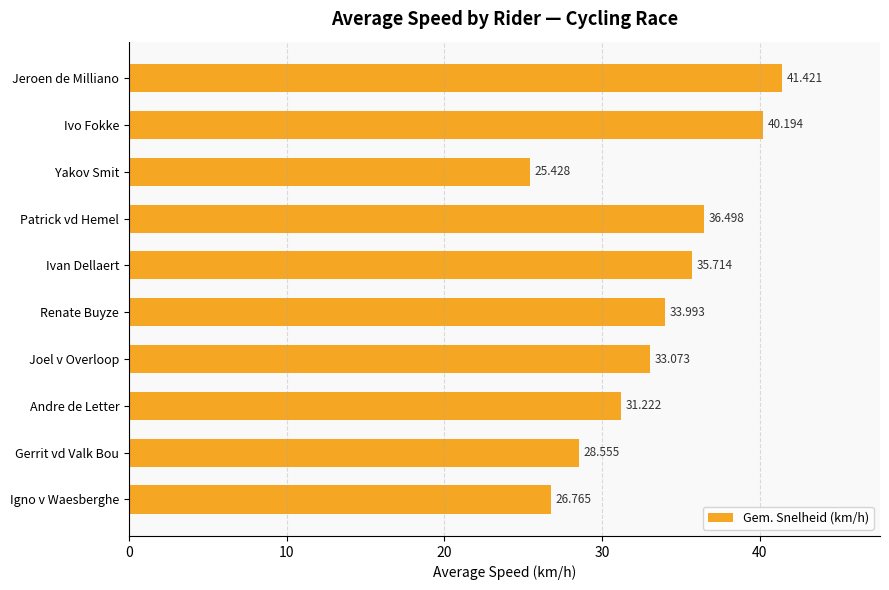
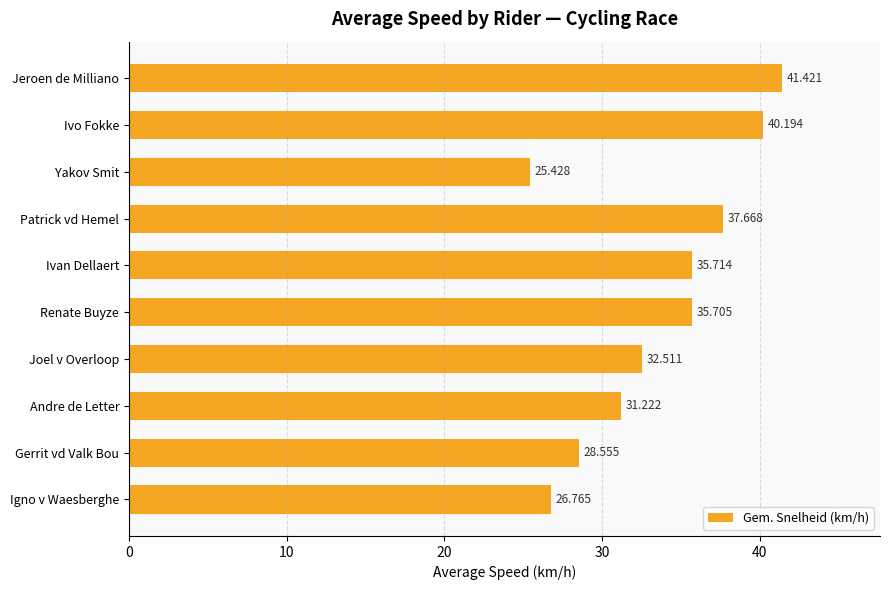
  {
    "Jeroen de Milliano": 41.421,
    "Ivo Fokke": 40.194,
    "Yakov Smit": 25.428,
-   "Patrick vd Hemel": 36.498,
+   "Patrick vd Hemel": 37.668,
    "Ivan Dellaert": 35.714,
-   "Renate Buyze": 33.993,
-   "Joel v Overloop": 33.073,
+   "Renate Buyze": 35.705,
+   "Joel v Overloop": 32.511,
    "Andre de Letter": 31.222,
    "Gerrit vd Valk Bou": 28.555,
    "Igno v Waesberghe": 26.765
  }
